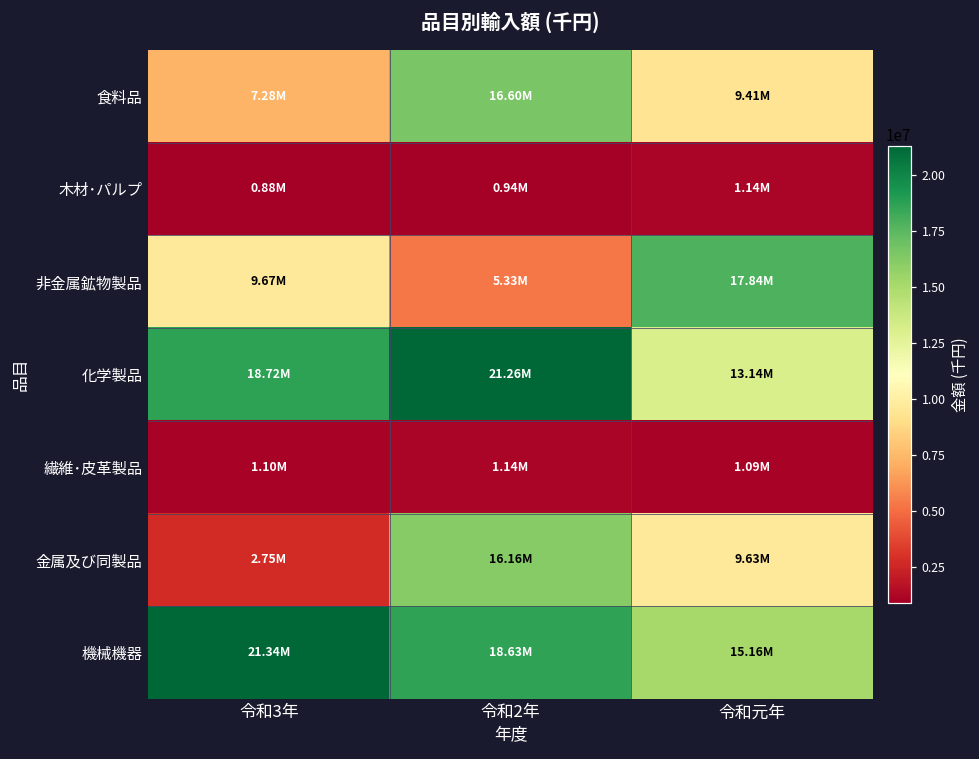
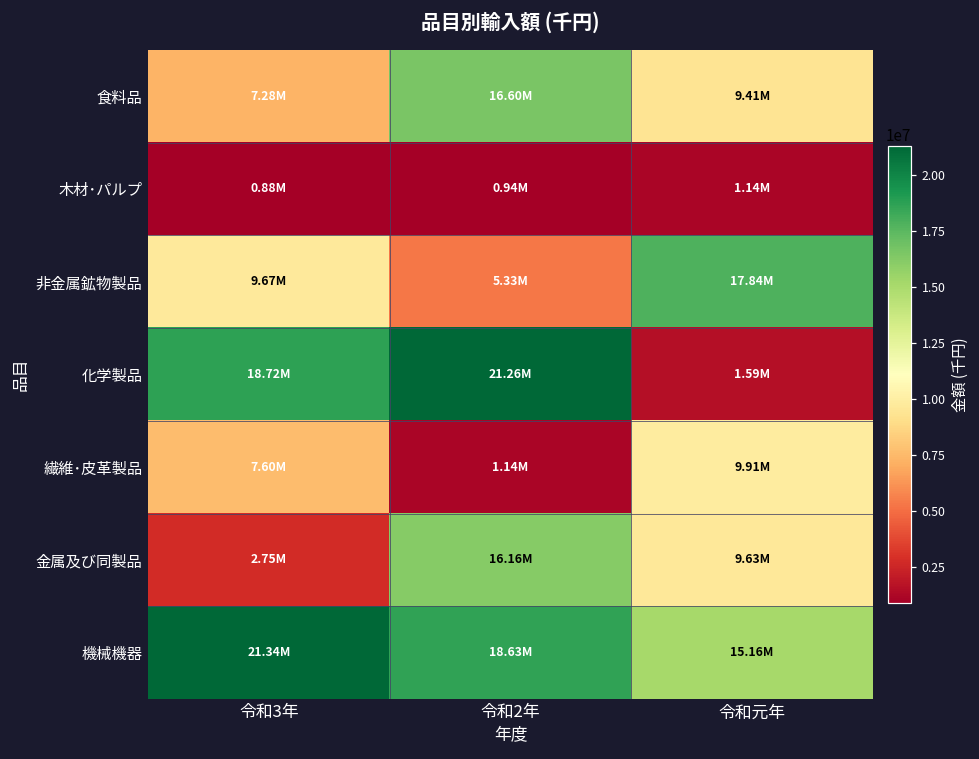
  {
    "食料品": {
      "令和3年": "7.28M",
      "令和2年": "16.60M",
      "令和元年": "9.41M"
    },
    "木材･パルプ": {
      "令和3年": "0.88M",
      "令和2年": "0.94M",
      "令和元年": "1.14M"
    },
    "非金属鉱物製品": {
      "令和3年": "9.67M",
      "令和2年": "5.33M",
      "令和元年": "17.84M"
    },
    "化学製品": {
      "令和3年": "18.72M",
      "令和2年": "21.26M",
-     "令和元年": "13.14M"
+     "令和元年": "1.59M"
    },
    "繊維･皮革製品": {
-     "令和3年": "1.10M",
+     "令和3年": "7.60M",
      "令和2年": "1.14M",
-     "令和元年": "1.09M"
+     "令和元年": "9.91M"
    },
    "金属及び同製品": {
      "令和3年": "2.75M",
      "令和2年": "16.16M",
      "令和元年": "9.63M"
    },
    "機械機器": {
      "令和3年": "21.34M",
      "令和2年": "18.63M",
      "令和元年": "15.16M"
    }
  }
